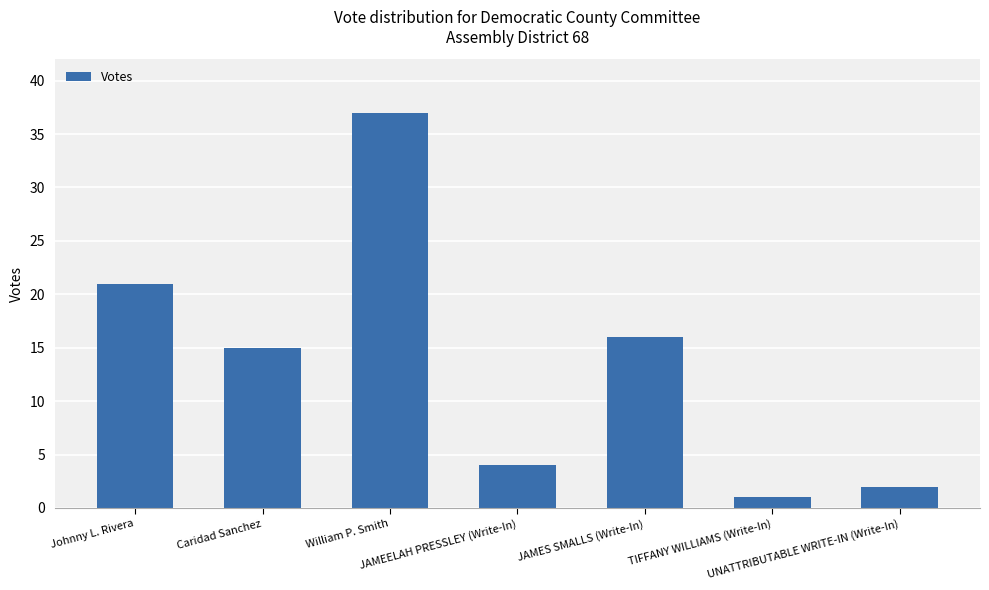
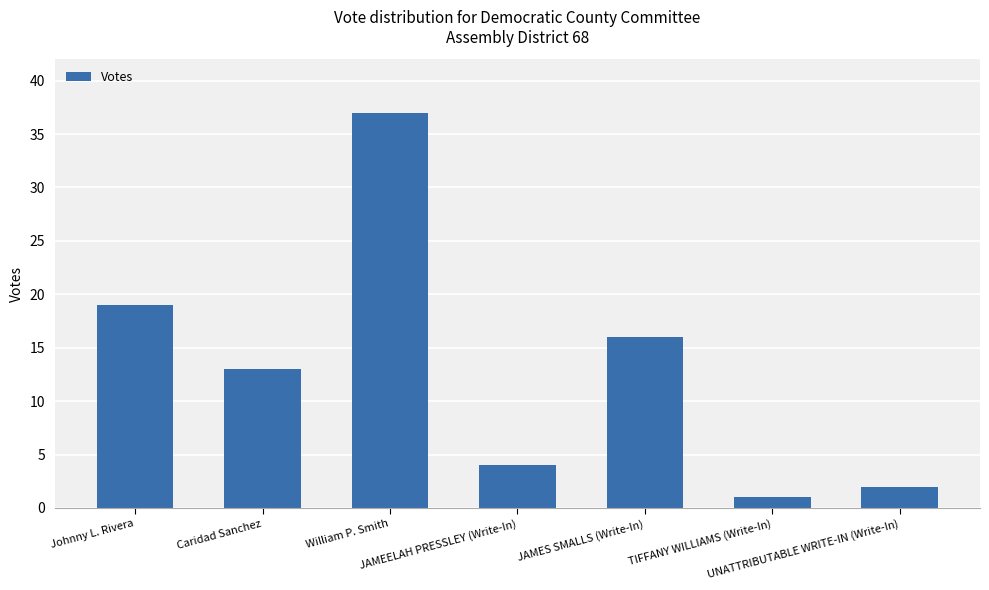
  {
-   "Johnny L. Rivera": 21,
-   "Caridad Sanchez": 15,
+   "Johnny L. Rivera": 19,
+   "Caridad Sanchez": 13,
    "William P. Smith": 37,
    "JAMEELAH PRESSLEY (Write-In)": 4,
    "JAMES SMALLS (Write-In)": 16,
    "TIFFANY WILLIAMS (Write-In)": 1,
    "UNATTRIBUTABLE WRITE-IN (Write-In)": 2
  }
